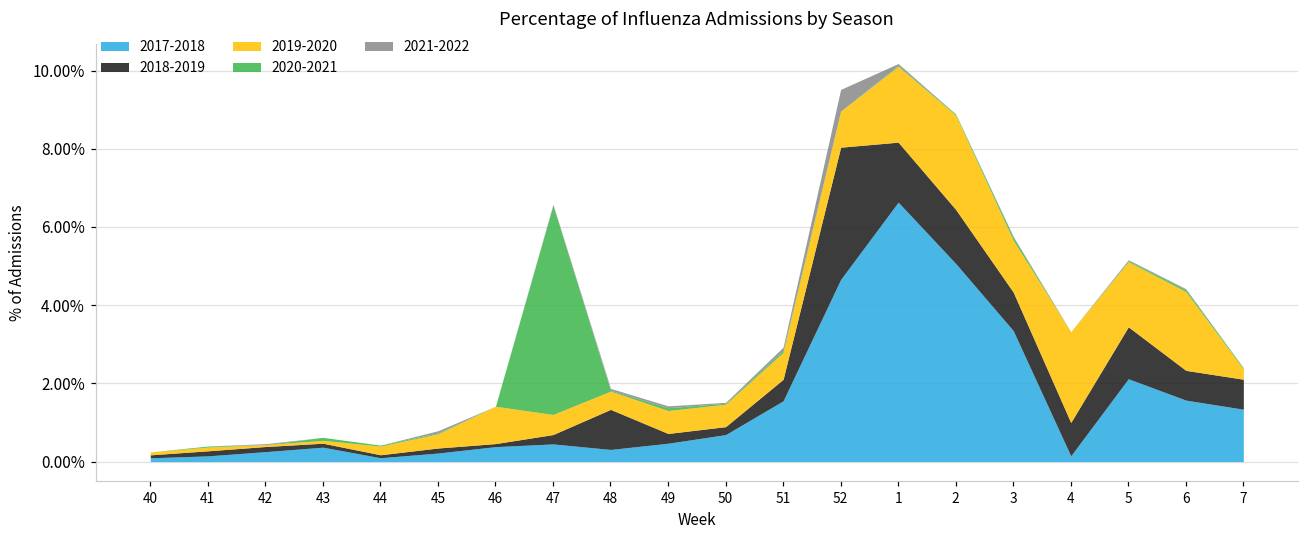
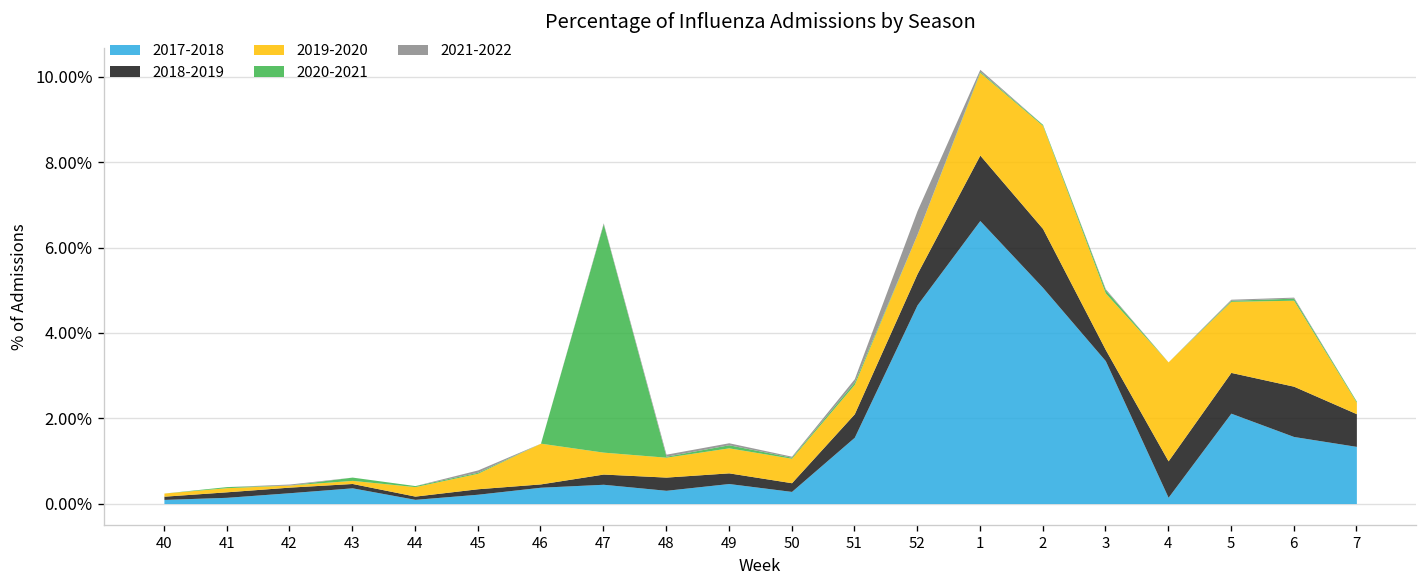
  {
    "2017-2018": {
      "40": "0.1%",
      "41": "0.1%",
      "42": "0.3%",
      "43": "0.4%",
      "44": "0.1%",
      "45": "0.2%",
      "46": "0.4%",
      "47": "0.5%",
      "48": "0.3%",
      "49": "0.5%",
-     "50": "0.7%",
+     "50": "0.3%",
      "51": "1.6%",
      "52": "4.7%",
      "1": "6.6%",
      "2": "5.1%",
      "3": "3.3%",
      "4": "0.1%",
      "5": "2.1%",
      "6": "1.6%",
      "7": "1.3%"
    },
    "2018-2019": {
      "40": "0.1%",
      "41": "0.1%",
      "43": "0.1%",
      "44": "0.1%",
      "45": "0.1%",
      "46": "0.1%",
      "47": "0.2%",
-     "48": "1.0%",
+     "48": "0.3%",
      "49": "0.3%",
      "50": "0.2%",
      "51": "0.6%",
-     "52": "3.4%",
+     "52": "0.7%",
      "1": "1.5%",
      "2": "1.4%",
-     "3": "1.0%",
+     "3": "0.3%",
      "4": "0.9%",
-     "5": "1.3%",
-     "6": "0.8%",
+     "5": "1.0%",
+     "6": "1.2%",
      "7": "0.8%"
    },
    "2019-2020": {
      "43": "0.1%",
      "47": "0.5%",
      "49": "0.6%",
      "3": "1.3%"
    },
    "2021-2022": {
      "51": "0.1%",
      "52": "0.6%"
    }
  }
